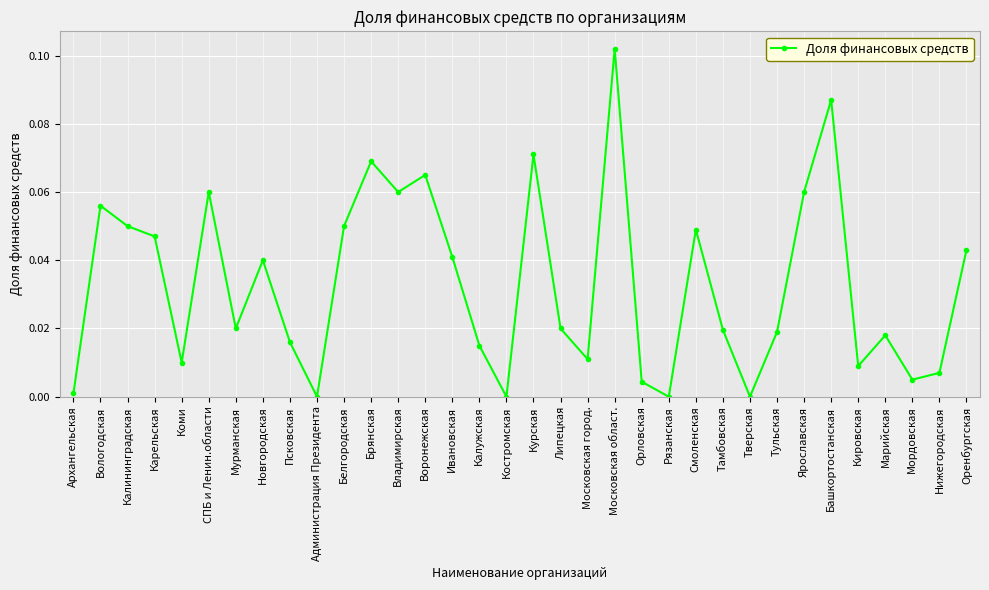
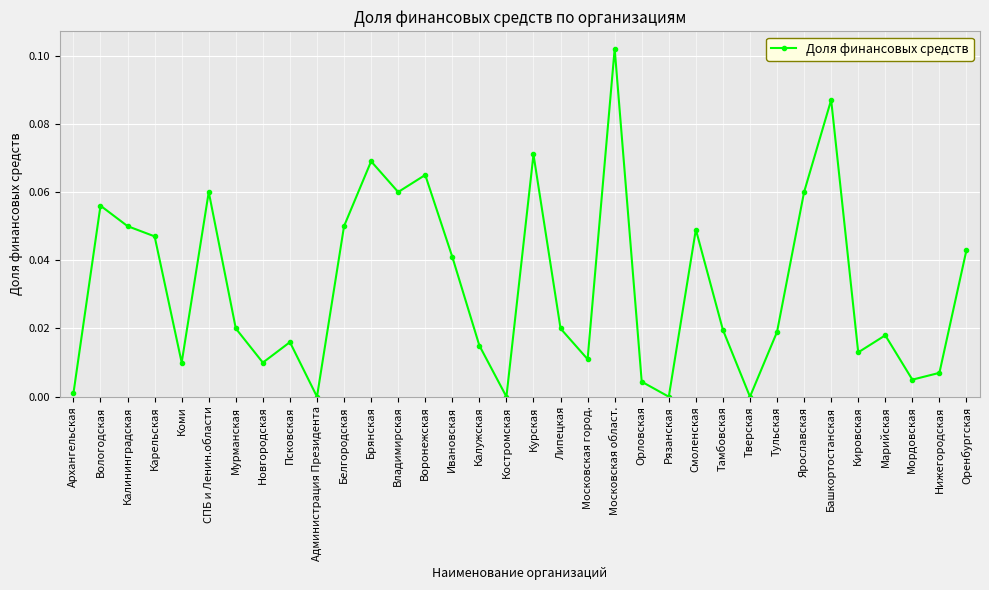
  {
    "Архангельская": 0.001,
    "Вологодская": 0.056,
    "Калининградская": 0.050,
    "Карельская": 0.047,
    "Коми": 0.010,
    "СПБ и Ленин.области": 0.060,
    "Мурманская": 0.020,
-   "Новгородская": 0.04,
+   "Новгородская": 0.01,
    "Псковская": 0.016,
    "Администрация Президента": 0.000,
    "Белгородская": 0.050,
    "Брянская": 0.069,
    "Владимирская": 0.060,
    "Воронежская": 0.065,
    "Ивановская": 0.041,
    "Калужская": 0.015,
    "Костромская": 0.000,
    "Курская": 0.071,
    "Липецкая": 0.020,
    "Московская город.": 0.011,
    "Московская област.": 0.102,
    "Орловская": 0.004,
    "Рязанская": 0.000,
    "Смоленская": 0.049,
    "Тамбовская": 0.020,
    "Тверская": 0.000,
    "Тульская": 0.019,
    "Ярославская": 0.060,
    "Башкортостанская": 0.087,
-   "Кировская": 0.009,
+   "Кировская": 0.013,
    "Марийская": 0.018,
    "Мордовская": 0.005,
    "Нижегородская": 0.007,
    "Оренбургская": 0.043
  }
